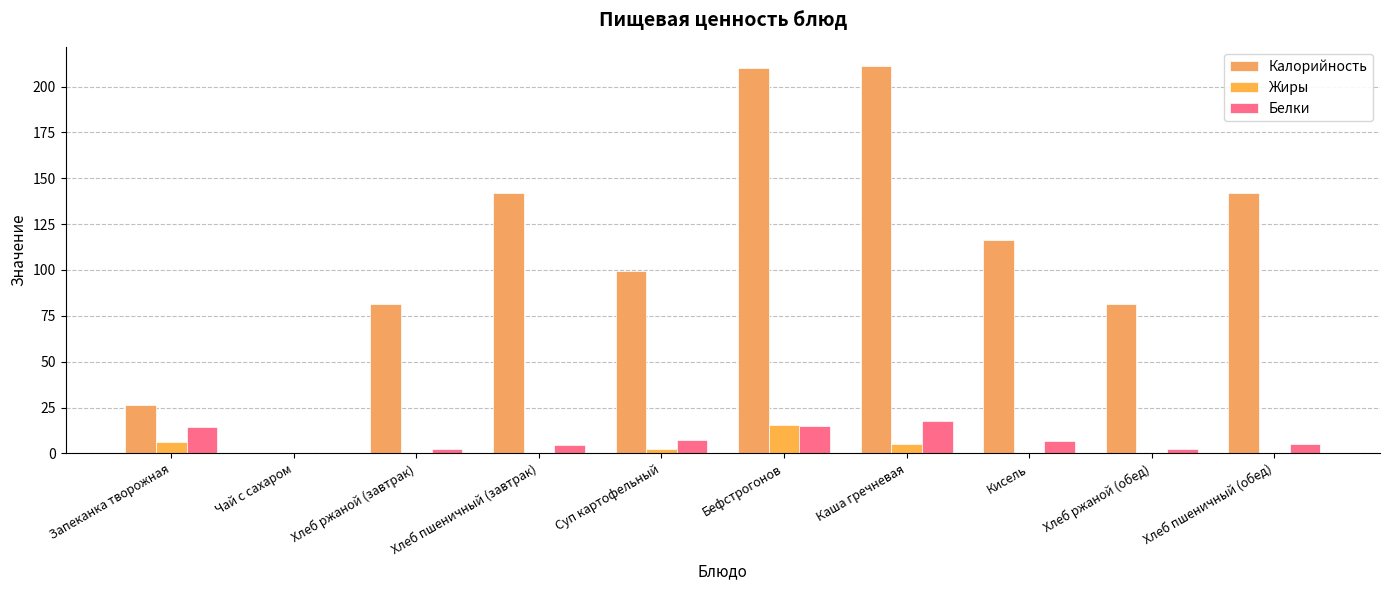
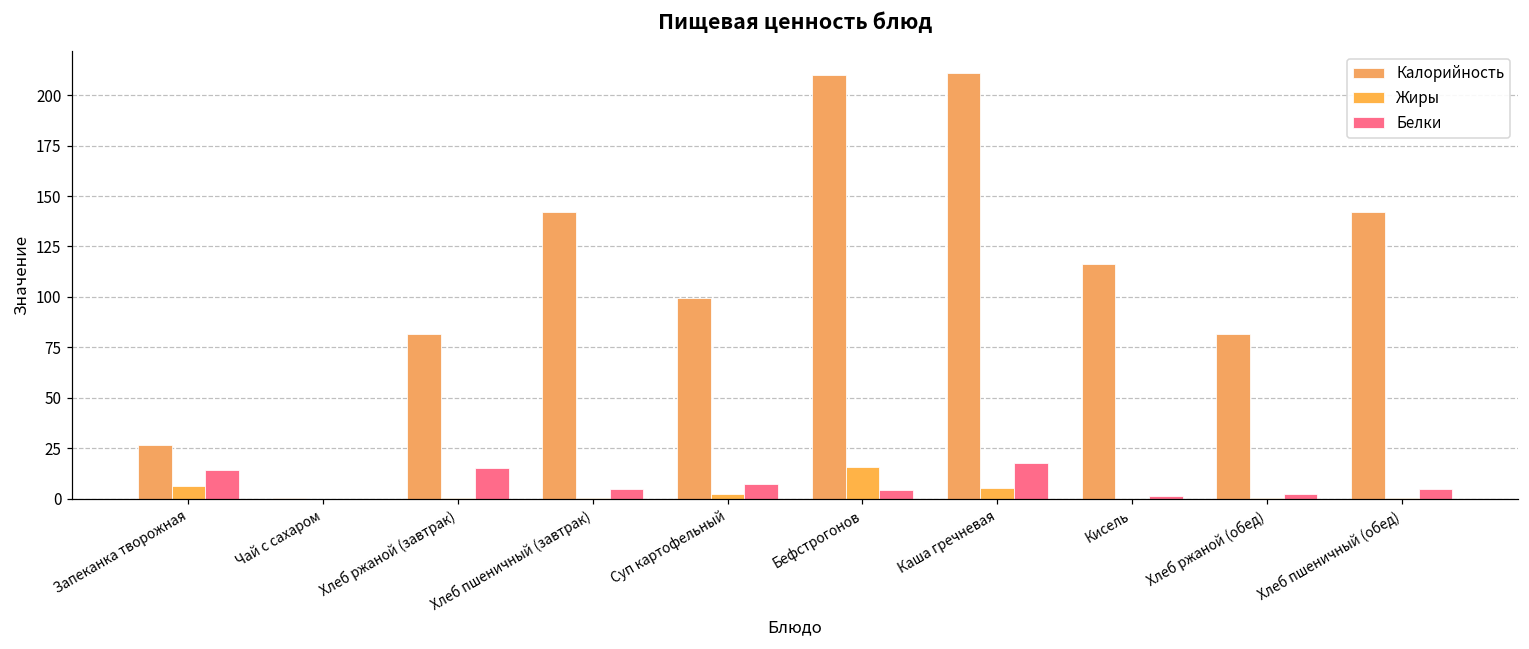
  {
    "Белки": {
      "Запеканка творожная": 14,
      "Чай с сахаром": 0,
-     "Хлеб ржаной (завтрак)": 2,
+     "Хлеб ржаной (завтрак)": 15,
      "Хлеб пшеничный (завтрак)": 5,
      "Суп картофельный": 7,
-     "Бефстрогонов": 15,
+     "Бефстрогонов": 4,
      "Каша гречневая": 18,
-     "Кисель": 7,
+     "Кисель": 1,
      "Хлеб ржаной (обед)": 2,
      "Хлеб пшеничный (обед)": 5
    }
  }
